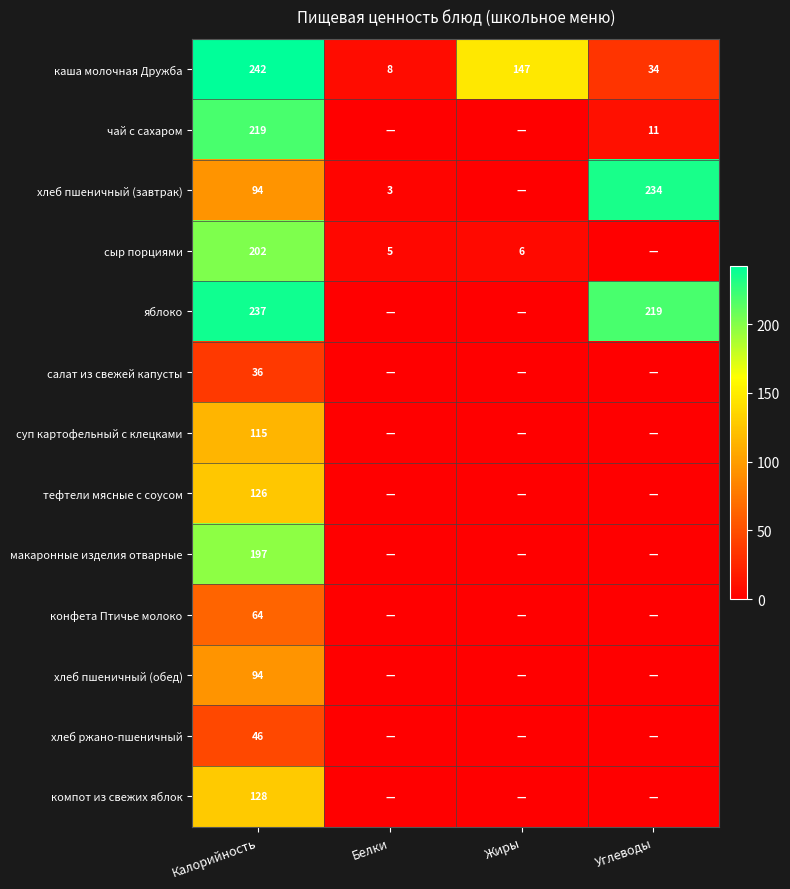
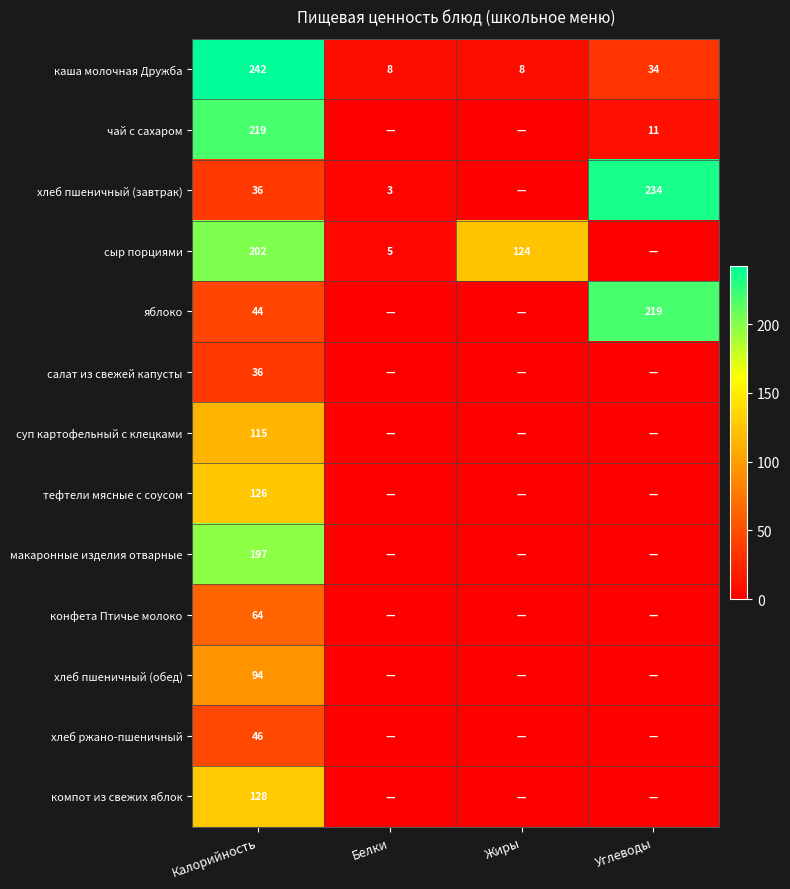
  {
    "каша молочная Дружба": {
      "Калорийность": 242,
      "Белки": 8,
-     "Жиры": 147,
+     "Жиры": 8,
      "Углеводы": 34
    },
    "чай с сахаром": {
      "Калорийность": 219,
      "Углеводы": 11
    },
    "хлеб пшеничный (завтрак)": {
-     "Калорийность": 94,
+     "Калорийность": 36,
      "Белки": 3,
      "Углеводы": 234
    },
    "сыр порциями": {
      "Калорийность": 202,
      "Белки": 5,
-     "Жиры": 6
+     "Жиры": 124
    },
    "яблоко": {
-     "Калорийность": 237,
+     "Калорийность": 44,
      "Углеводы": 219
    },
    "салат из свежей капусты": {
      "Калорийность": 36
    },
    "суп картофельный с клецками": {
      "Калорийность": 115
    },
    "тефтели мясные с соусом": {
      "Калорийность": 126
    },
    "макаронные изделия отварные": {
      "Калорийность": 197
    },
    "конфета Птичье молоко": {
      "Калорийность": 64
    },
    "хлеб пшеничный (обед)": {
      "Калорийность": 94
    },
    "хлеб ржано-пшеничный": {
      "Калорийность": 46
    },
    "компот из свежих яблок": {
      "Калорийность": 128
    }
  }
